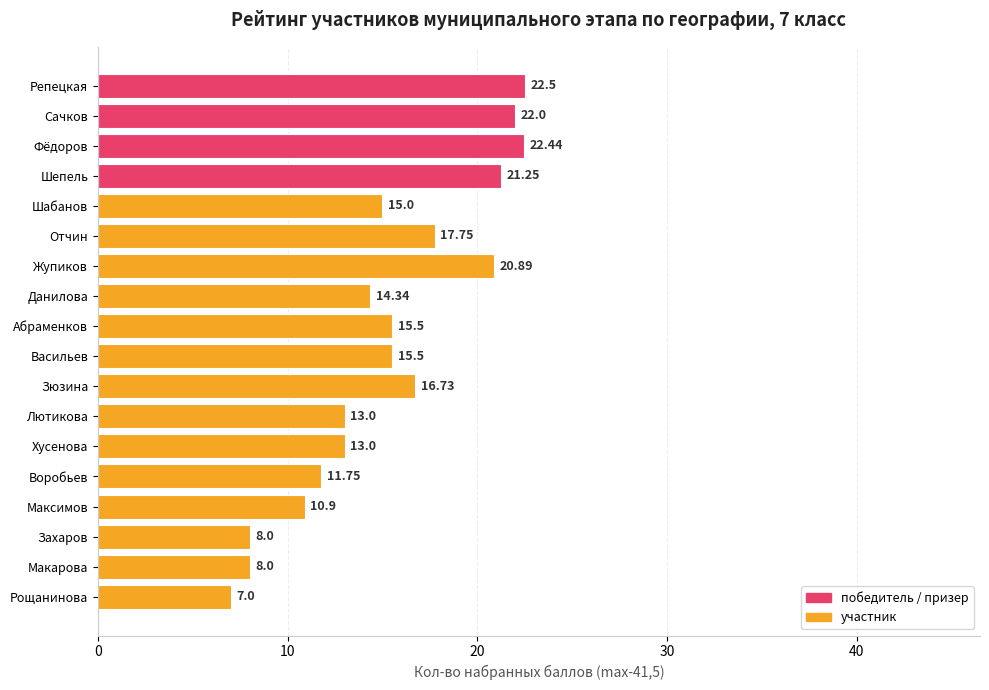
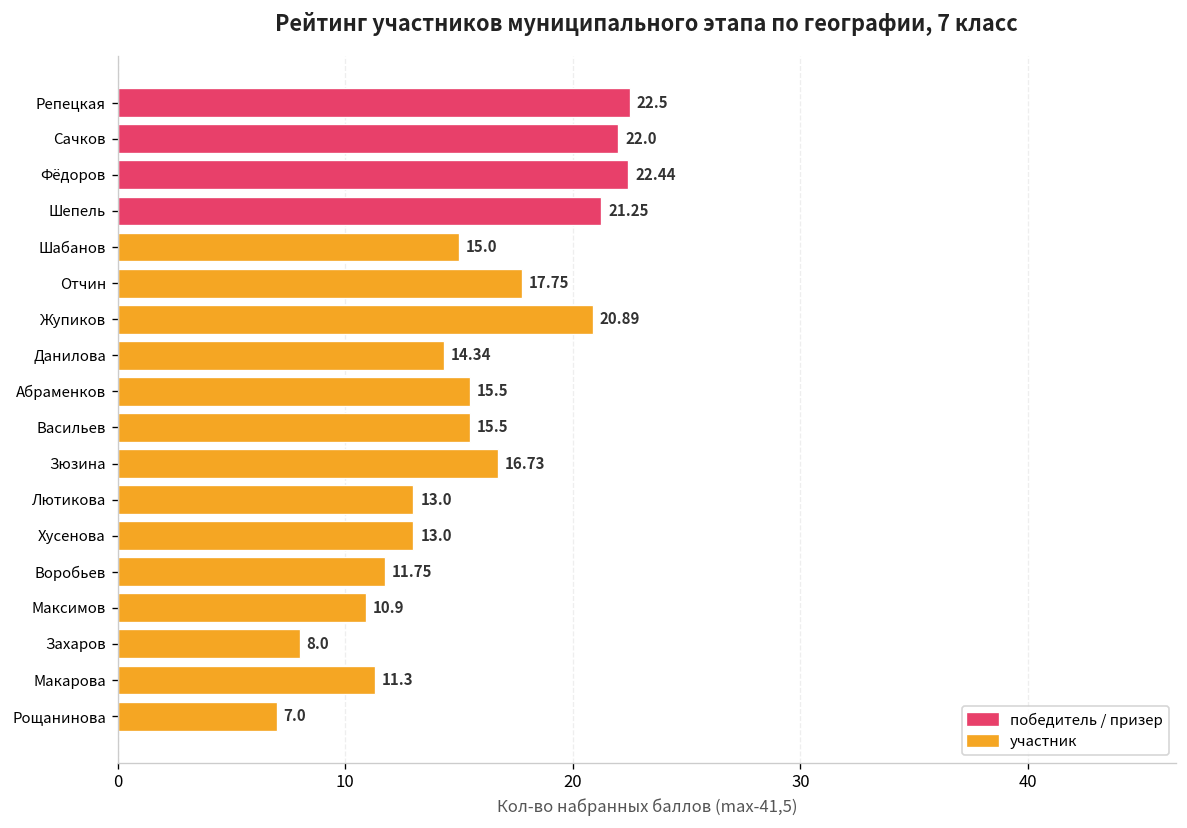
  {
    "Репецкая": 22.5,
    "Сачков": 22.0,
    "Фёдоров": 22.44,
    "Шепель": 21.25,
    "Шабанов": 15.0,
    "Отчин": 17.75,
    "Жупиков": 20.89,
    "Данилова": 14.34,
    "Абраменков": 15.5,
    "Васильев": 15.5,
    "Зюзина": 16.73,
    "Лютикова": 13.0,
    "Хусенова": 13.0,
    "Воробьев": 11.75,
    "Максимов": 10.9,
    "Захаров": 8.0,
-   "Макарова": 8.0,
+   "Макарова": 11.3,
    "Рощанинова": 7.0
  }
